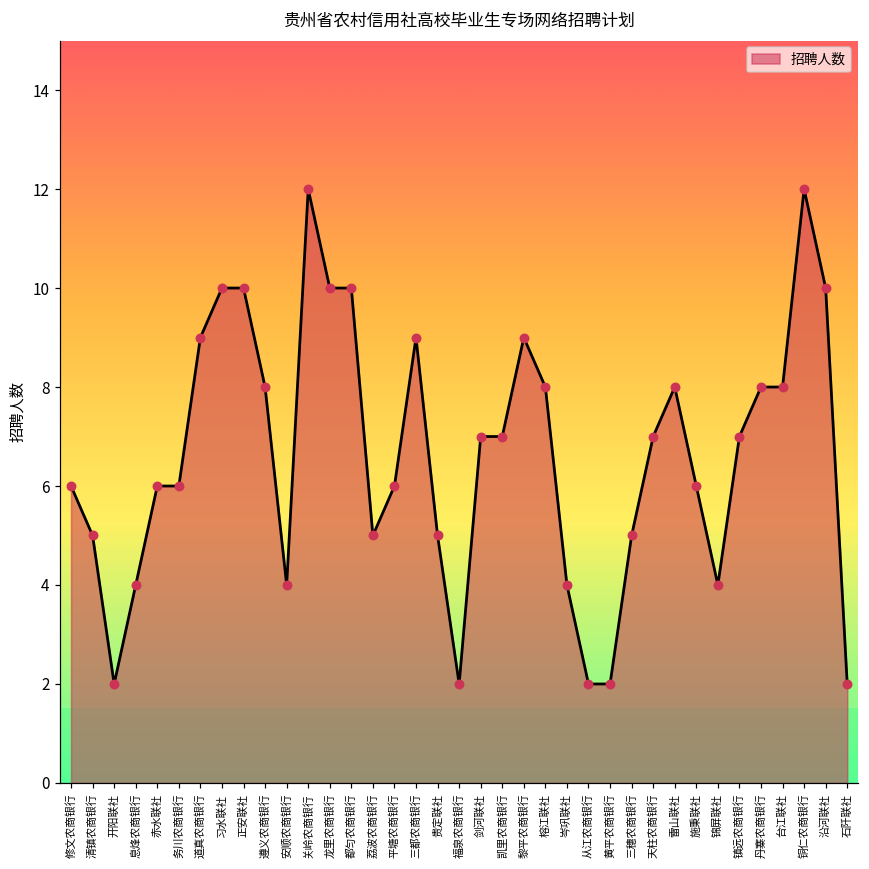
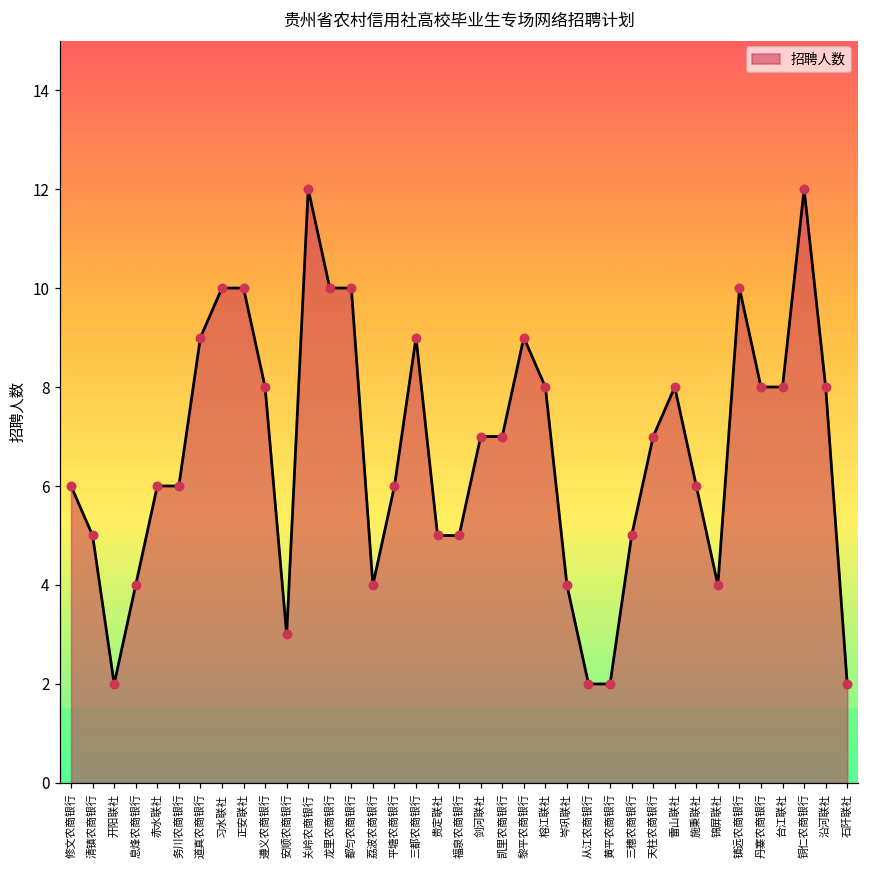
  {
    "修文农商银行": 6,
    "清镇农商银行": 5,
    "开阳联社": 2,
    "息烽农商银行": 4,
    "赤水联社": 6,
    "务川农商银行": 6,
    "道真农商银行": 9,
    "习水联社": 10,
    "正安联社": 10,
    "遵义农商银行": 8,
-   "安顺农商银行": 4,
+   "安顺农商银行": 3,
    "关岭农商银行": 12,
    "龙里农商银行": 10,
    "都匀农商银行": 10,
-   "荔波农商银行": 5,
+   "荔波农商银行": 4,
    "平塘农商银行": 6,
    "三都农商银行": 9,
    "贵定联社": 5,
-   "福泉农商银行": 2,
+   "福泉农商银行": 5,
    "剑河联社": 7,
    "凯里农商银行": 7,
    "黎平农商银行": 9,
    "榕江联社": 8,
    "岑巩联社": 4,
    "从江农商银行": 2,
    "黄平农商银行": 2,
    "三穗农商银行": 5,
    "天柱农商银行": 7,
    "雷山联社": 8,
    "施秉联社": 6,
    "锦屏联社": 4,
-   "镇远农商银行": 7,
+   "镇远农商银行": 10,
    "丹寨农商银行": 8,
    "台江联社": 8,
    "铜仁农商银行": 12,
-   "沿河联社": 10,
+   "沿河联社": 8,
    "石阡联社": 2
  }
